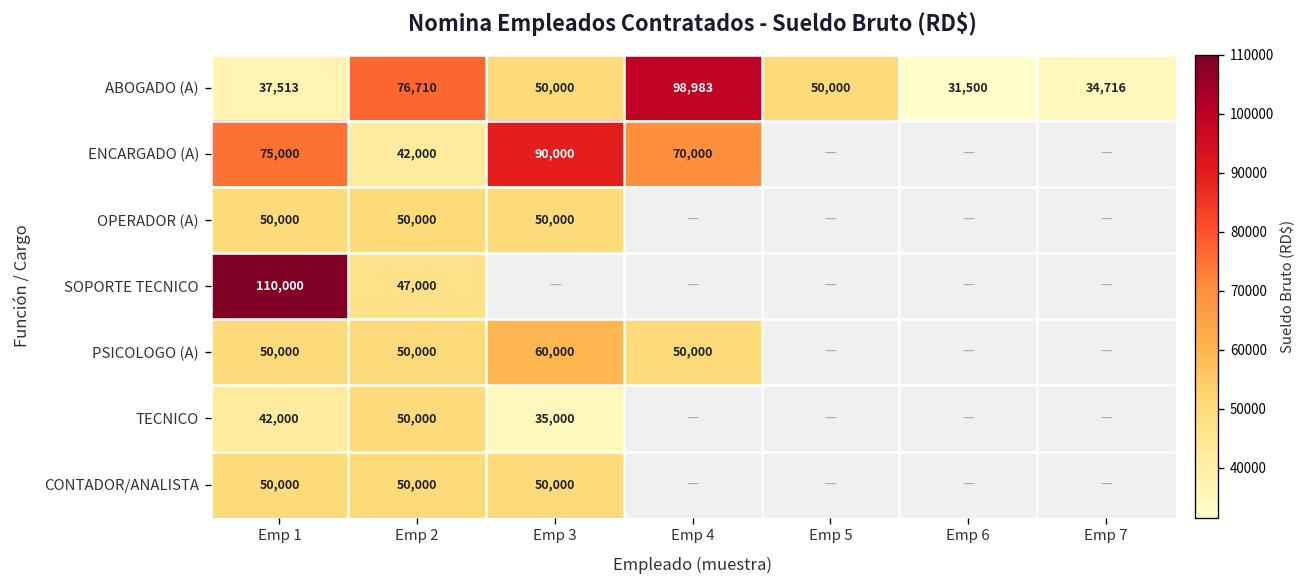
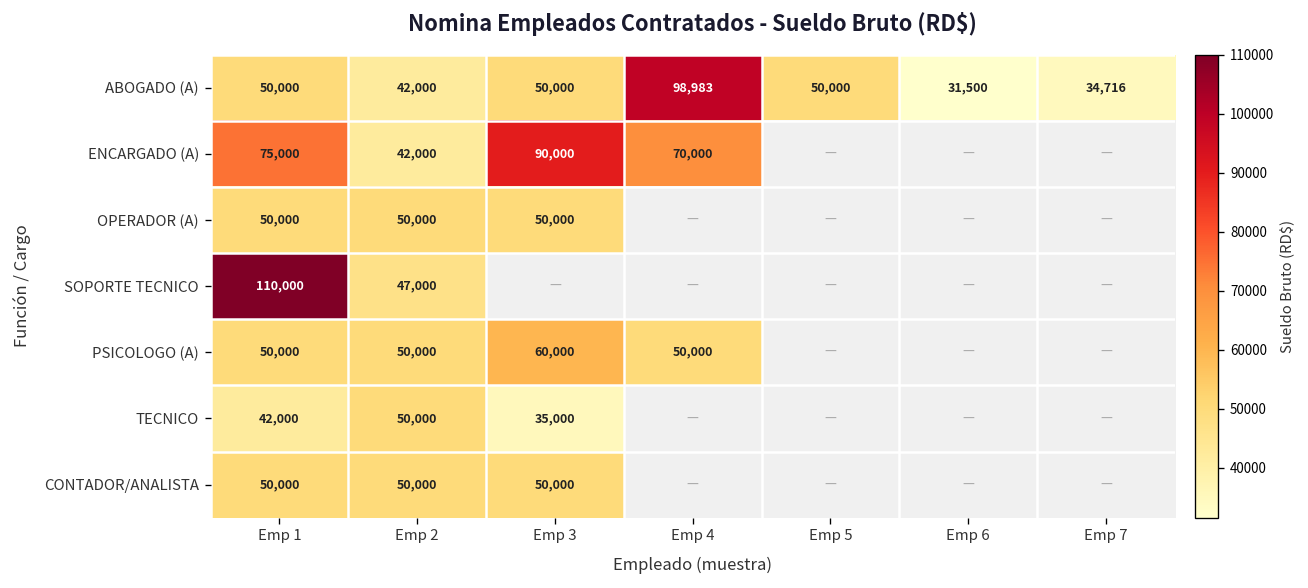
  {
    "ABOGADO (A)": {
-     "Emp 1": "37,513",
-     "Emp 2": "76,710",
+     "Emp 1": "50,000",
+     "Emp 2": "42,000",
      "Emp 3": "50,000",
      "Emp 4": "98,983",
      "Emp 5": "50,000",
      "Emp 6": "31,500",
      "Emp 7": "34,716"
    },
    "ENCARGADO (A)": {
      "Emp 1": "75,000",
      "Emp 2": "42,000",
      "Emp 3": "90,000",
      "Emp 4": "70,000"
    },
    "OPERADOR (A)": {
      "Emp 1": "50,000",
      "Emp 2": "50,000",
      "Emp 3": "50,000"
    },
    "SOPORTE TECNICO": {
      "Emp 1": "110,000",
      "Emp 2": "47,000"
    },
    "PSICOLOGO (A)": {
      "Emp 1": "50,000",
      "Emp 2": "50,000",
      "Emp 3": "60,000",
      "Emp 4": "50,000"
    },
    "TECNICO": {
      "Emp 1": "42,000",
      "Emp 2": "50,000",
      "Emp 3": "35,000"
    },
    "CONTADOR/ANALISTA": {
      "Emp 1": "50,000",
      "Emp 2": "50,000",
      "Emp 3": "50,000"
    }
  }
